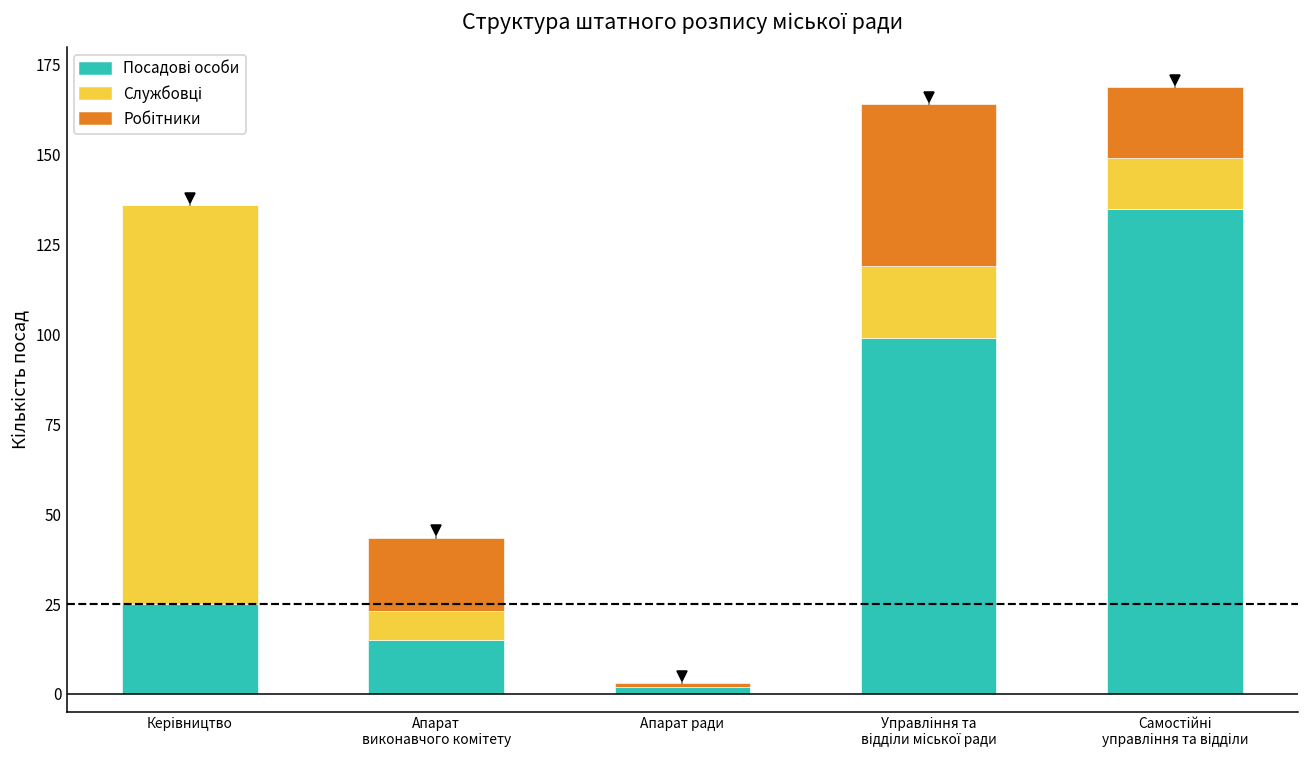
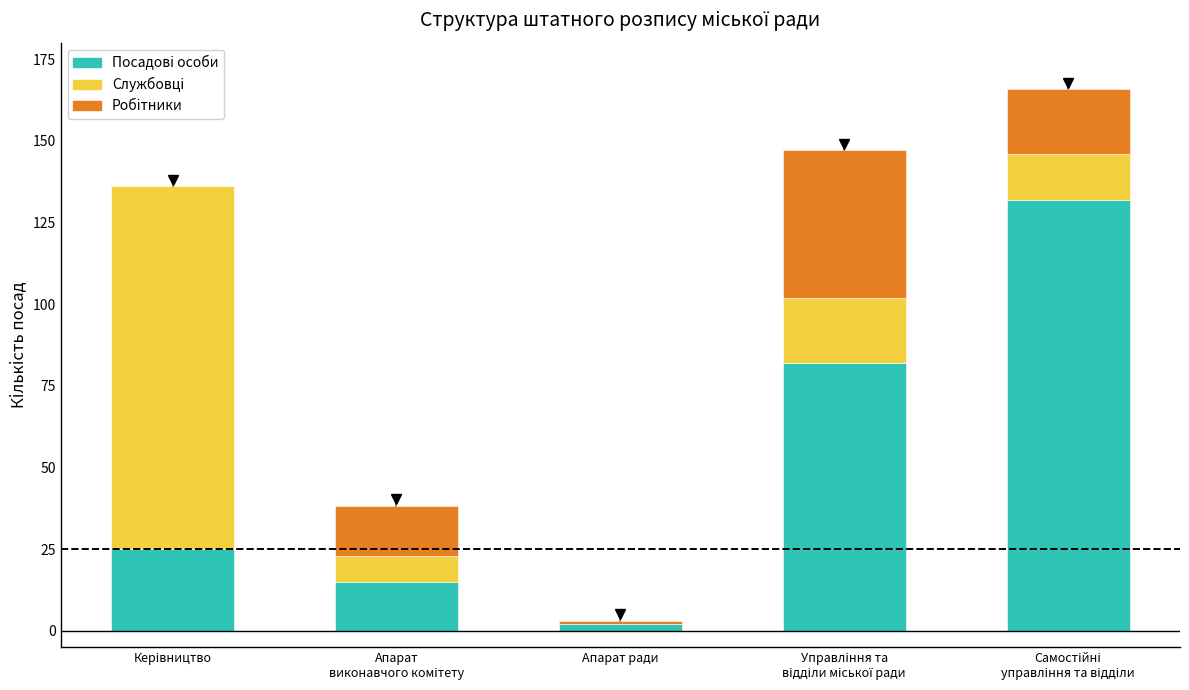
  {
    "Посадові особи": {
      "Керівництво": 25,
      "Апарат виконавчого комітету": 15,
      "Апарат ради": 2,
-     "Управління та відділи міської ради": 99,
-     "Самостійні управління та відділи": 135
+     "Управління та відділи міської ради": 82,
+     "Самостійні управління та відділи": 132
    },
    "Службовці": {
      "Керівництво": 111,
      "Апарат виконавчого комітету": 8,
      "Апарат ради": 0,
      "Управління та відділи міської ради": 20,
      "Самостійні управління та відділи": 14
    },
    "Робітники": {
      "Керівництво": 0,
-     "Апарат виконавчого комітету": 21,
+     "Апарат виконавчого комітету": 15,
      "Апарат ради": 1,
      "Управління та відділи міської ради": 45,
      "Самостійні управління та відділи": 20
    }
  }
